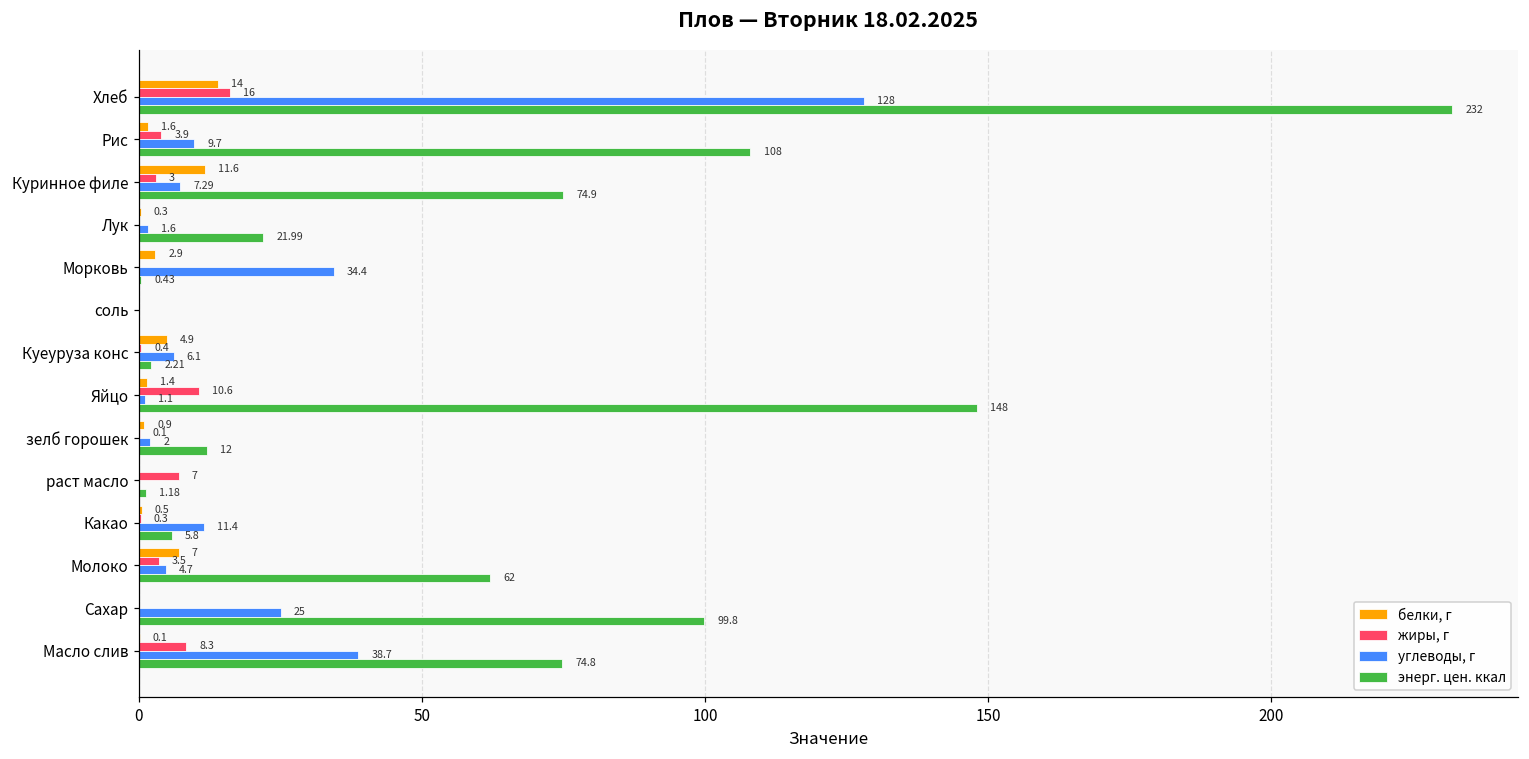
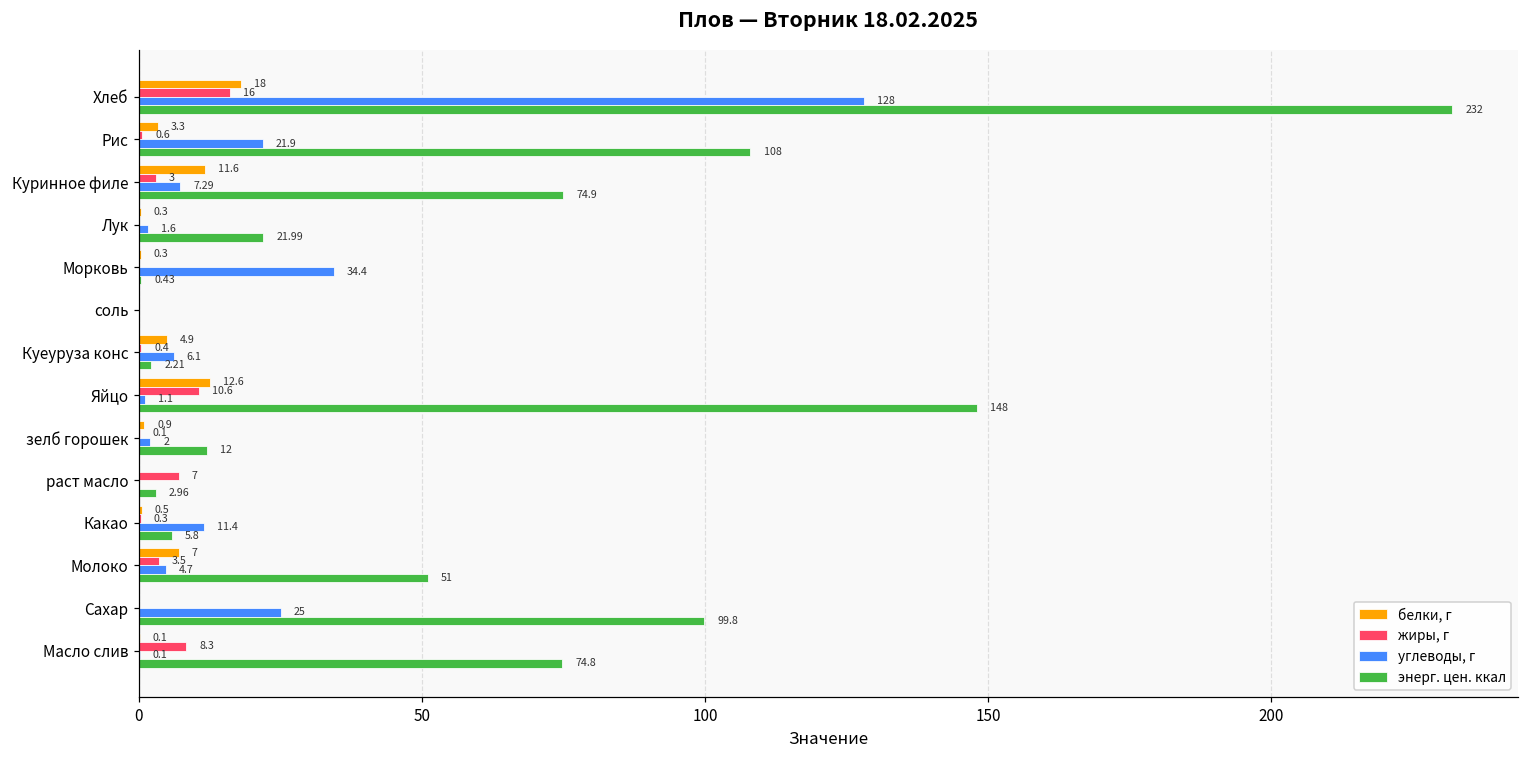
  {
    "белки, г": {
-     "Хлеб": 14,
-     "Рис": 1.6,
+     "Хлеб": 18,
+     "Рис": 3.3,
      "Куринное филе": 11.6,
      "Лук": 0.3,
-     "Морковь": 2.9,
+     "Морковь": 0.3,
      "Куеуруза конс": 4.9,
-     "Яйцо": 1.4,
+     "Яйцо": 12.6,
      "Молоко": 7,
      "Масло слив": 0.1
    },
    "жиры, г": {
      "Хлеб": 16,
-     "Рис": 3.9,
+     "Рис": 0.6,
      "Куринное филе": 3,
      "Куеуруза конс": 0.4,
      "Яйцо": 10.6,
      "раст масло": 7,
      "Молоко": 3.5,
      "Масло слив": 8.3
    },
    "углеводы, г": {
      "Хлеб": 128,
-     "Рис": 9.7,
+     "Рис": 21.9,
      "Куринное филе": 7.29,
      "Лук": 1.6,
      "Морковь": 34.4,
      "Куеуруза конс": 6.1,
      "Яйцо": 1.1,
      "Какао": 11.4,
      "Молоко": 4.7,
      "Сахар": 25,
-     "Масло слив": 38.7
+     "Масло слив": 0.1
    },
    "энерг. цен. ккал": {
      "Хлеб": 232,
      "Рис": 108,
      "Куринное филе": 74.9,
      "Лук": 21.99,
      "Морковь": 0.43,
      "Куеуруза конс": 2.21,
      "Яйцо": 148,
      "зелб горошек": 12,
-     "раст масло": 1.18,
+     "раст масло": 2.96,
      "Какао": 5.8,
-     "Молоко": 62,
+     "Молоко": 51,
      "Сахар": 99.8,
      "Масло слив": 74.8
    }
  }
